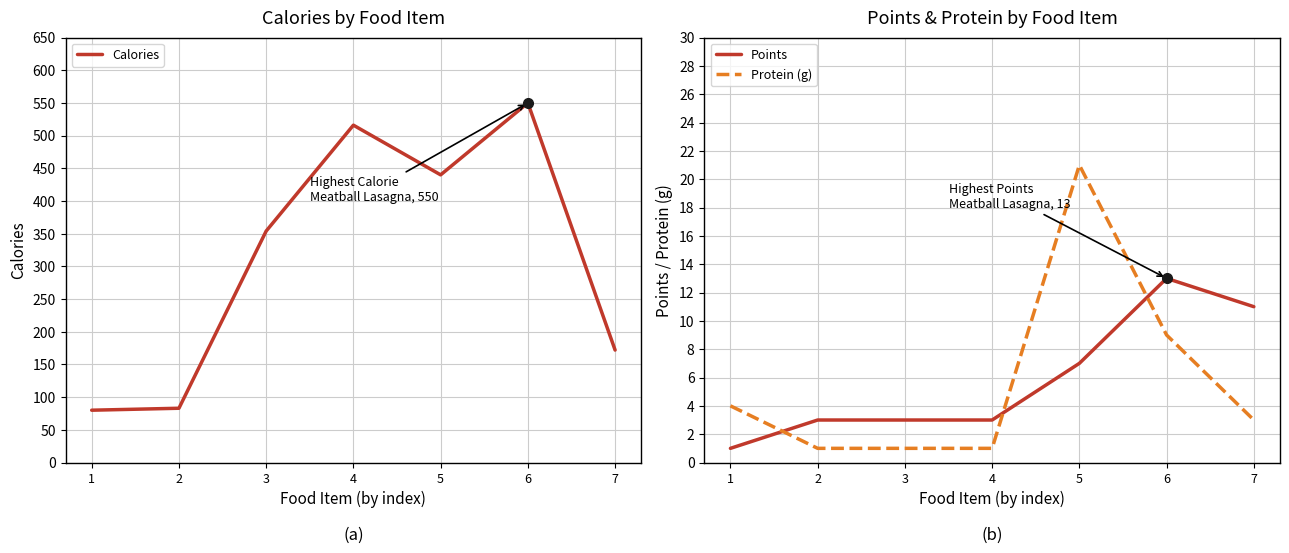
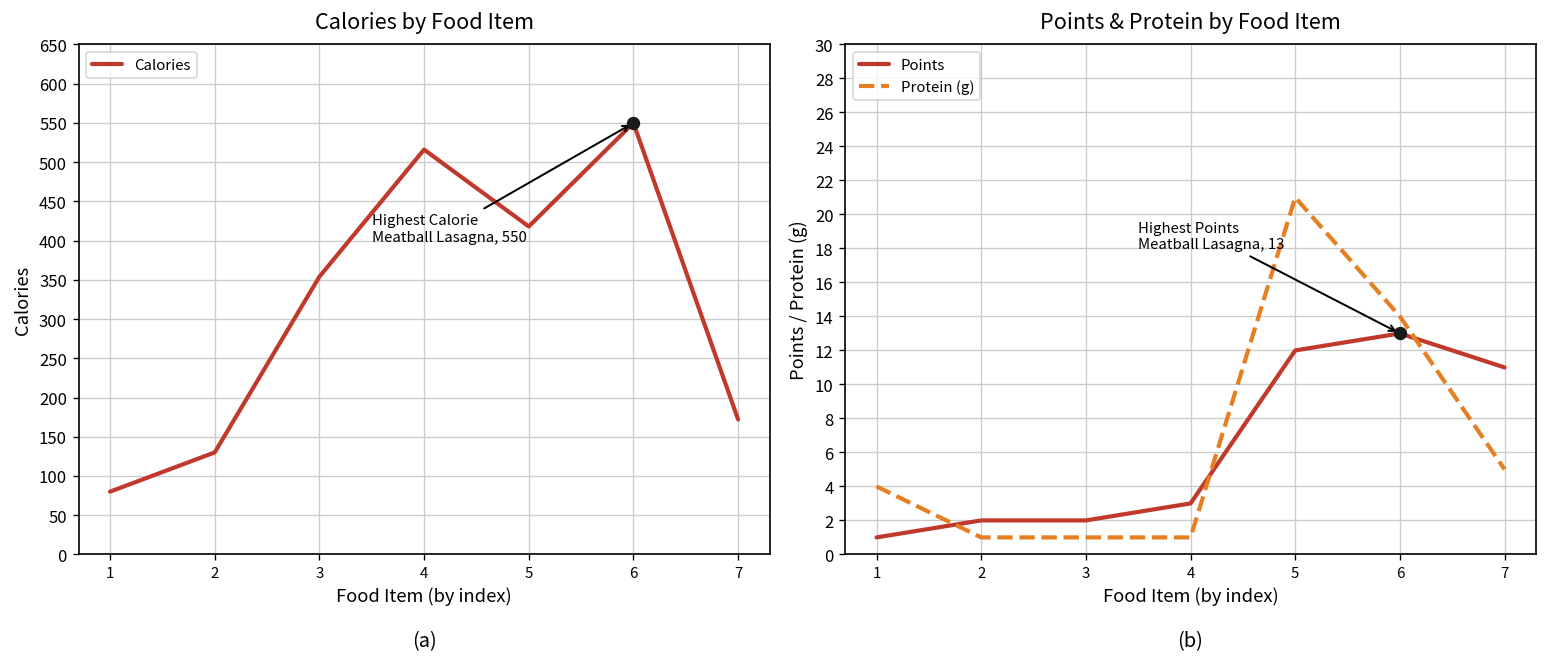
  {
    "Calories by Food Item": {
      "Calories": {
        "1": 80,
-       "2": 80,
+       "2": 130,
        "3": 350,
-       "5": 440,
+       "5": 420,
        "7": 170
      }
    },
    "Points & Protein by Food Item": {
      "Points": {
        "1": 1,
-       "2": 3,
-       "3": 3,
+       "2": 2,
+       "3": 2,
        "4": 3,
-       "5": 7,
+       "5": 12,
        "7": 11
      },
      "Protein (g)": {
        "1": 4,
        "2": 1,
        "3": 1,
        "4": 1,
        "5": 21,
-       "6": 9,
-       "7": 3
+       "6": 14,
+       "7": 5
      }
    }
  }
